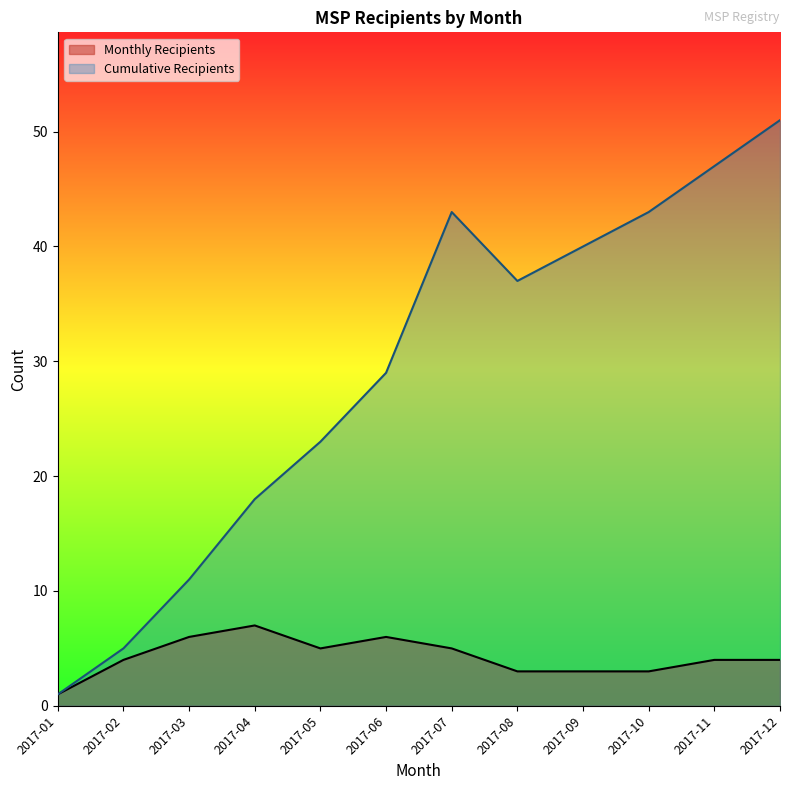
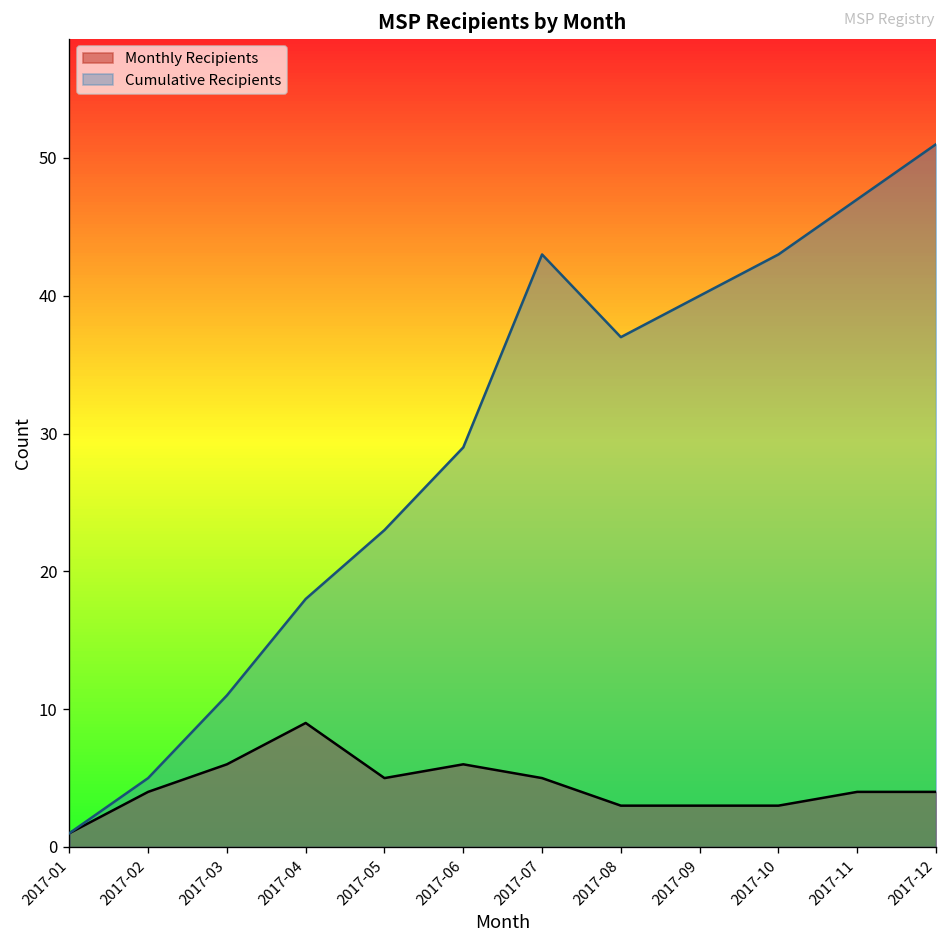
  {
    "Monthly Recipients": {
      "2017-02": 4,
      "2017-03": 6,
-     "2017-04": 7,
+     "2017-04": 9,
      "2017-05": 5,
      "2017-06": 6,
      "2017-07": 5,
      "2017-08": 3,
      "2017-09": 3,
      "2017-10": 3,
      "2017-11": 4,
      "2017-12": 4
    },
    "Cumulative Recipients": {
      "2017-02": 5,
      "2017-03": 11,
      "2017-04": 18,
      "2017-05": 23,
      "2017-06": 29,
      "2017-07": 43,
      "2017-08": 37,
      "2017-09": 40,
      "2017-10": 43,
      "2017-11": 47,
      "2017-12": 51
    }
  }
